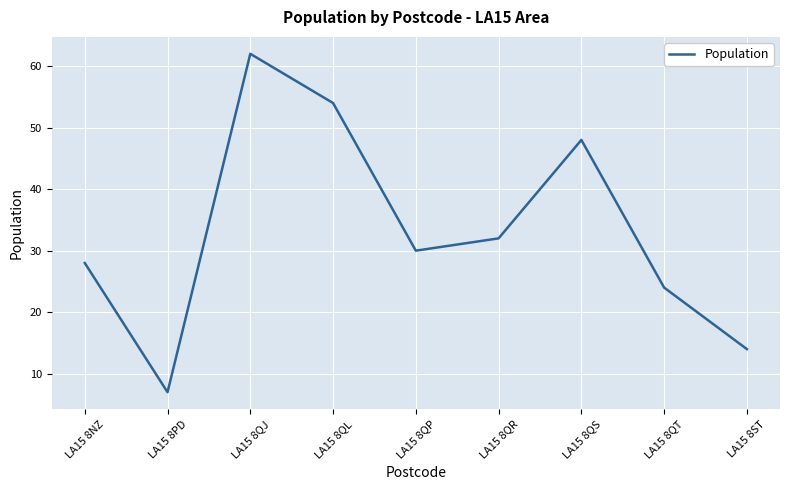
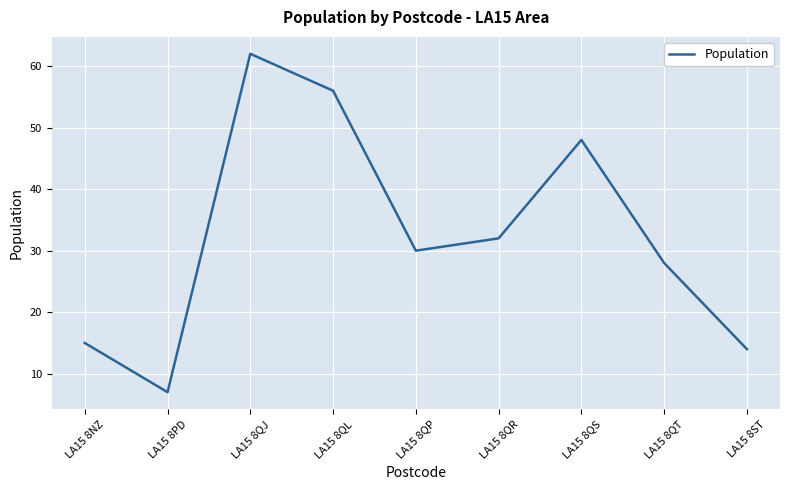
  {
-   "LA15 8NZ": 28,
+   "LA15 8NZ": 15,
    "LA15 8PD": 7,
    "LA15 8QJ": 62,
-   "LA15 8QL": 54,
+   "LA15 8QL": 56,
    "LA15 8QP": 30,
    "LA15 8QR": 32,
    "LA15 8QS": 48,
-   "LA15 8QT": 24,
+   "LA15 8QT": 28,
    "LA15 8ST": 14
  }
